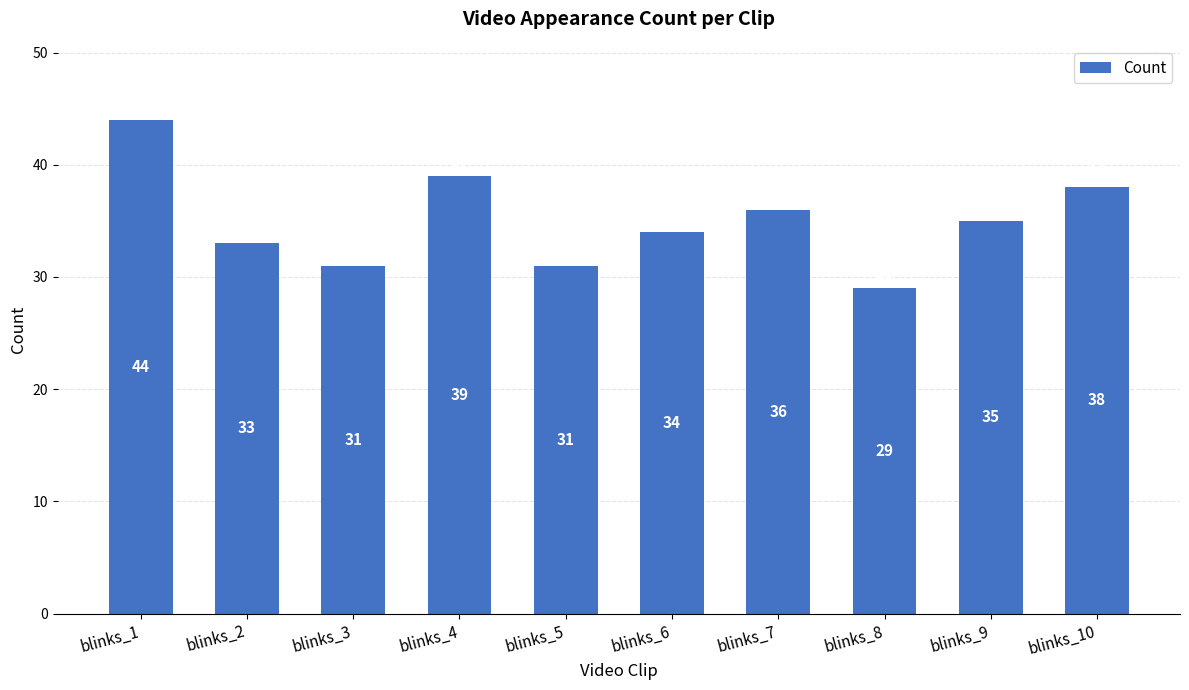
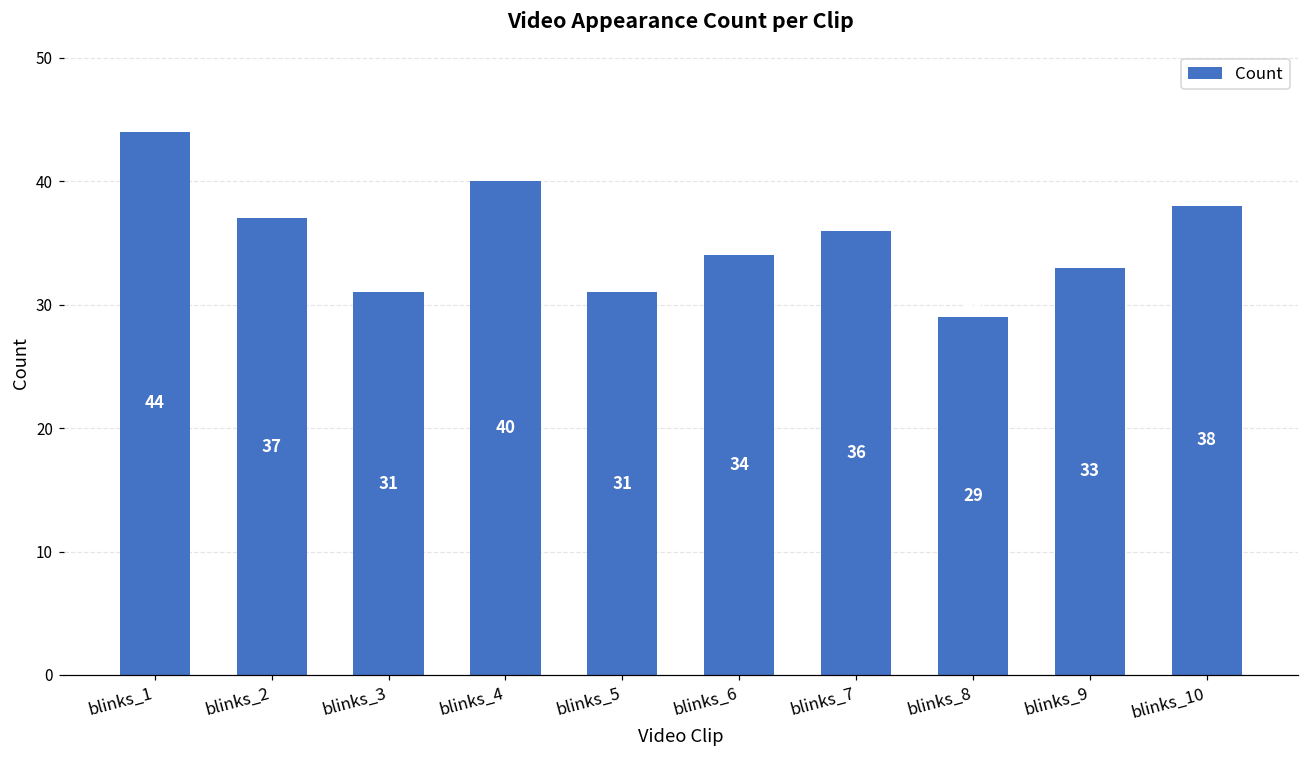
  {
    "blinks_1": 44,
-   "blinks_2": 33,
+   "blinks_2": 37,
    "blinks_3": 31,
-   "blinks_4": 39,
+   "blinks_4": 40,
    "blinks_5": 31,
    "blinks_6": 34,
    "blinks_7": 36,
    "blinks_8": 29,
-   "blinks_9": 35,
+   "blinks_9": 33,
    "blinks_10": 38
  }
